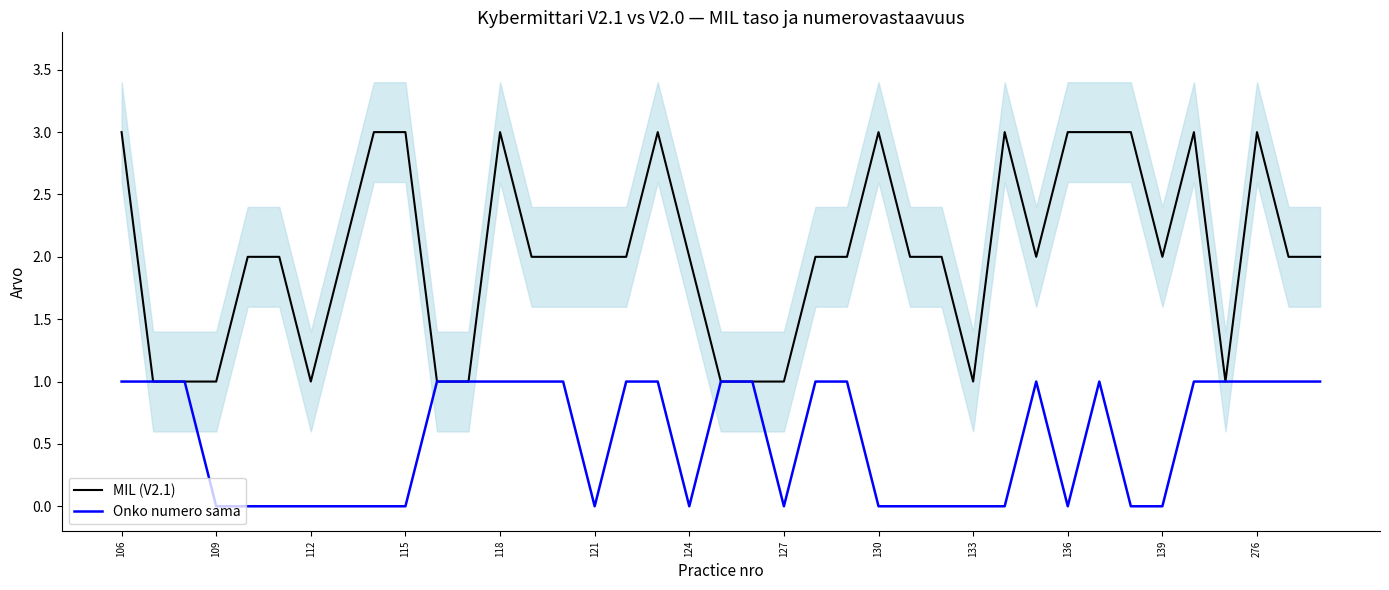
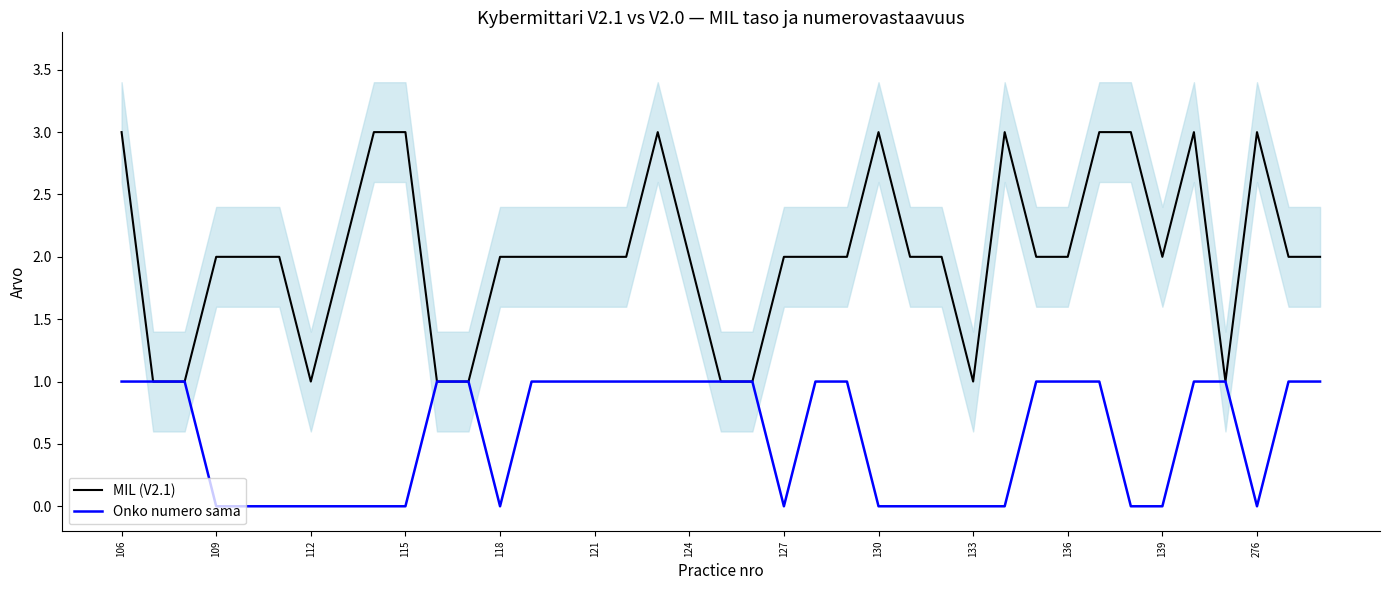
  {
    "MIL (V2.1)": {
      "106": 3,
-     "109": 1,
+     "109": 2,
      "112": 1,
      "115": 3,
-     "118": 3,
+     "118": 2,
      "121": 2,
      "124": 2,
-     "127": 1,
+     "127": 2,
      "130": 3,
      "133": 1,
-     "136": 3,
+     "136": 2,
      "139": 2,
      "276": 3
    },
    "Onko numero sama": {
      "106": 1,
      "112": 0,
      "115": 0,
-     "118": 1,
-     "121": 0,
-     "124": 0,
+     "118": 0,
+     "121": 1,
+     "124": 1,
      "127": 0,
      "130": 0,
      "133": 0,
-     "136": 0,
+     "136": 1,
      "139": 0,
-     "276": 1
+     "276": 0
    }
  }
